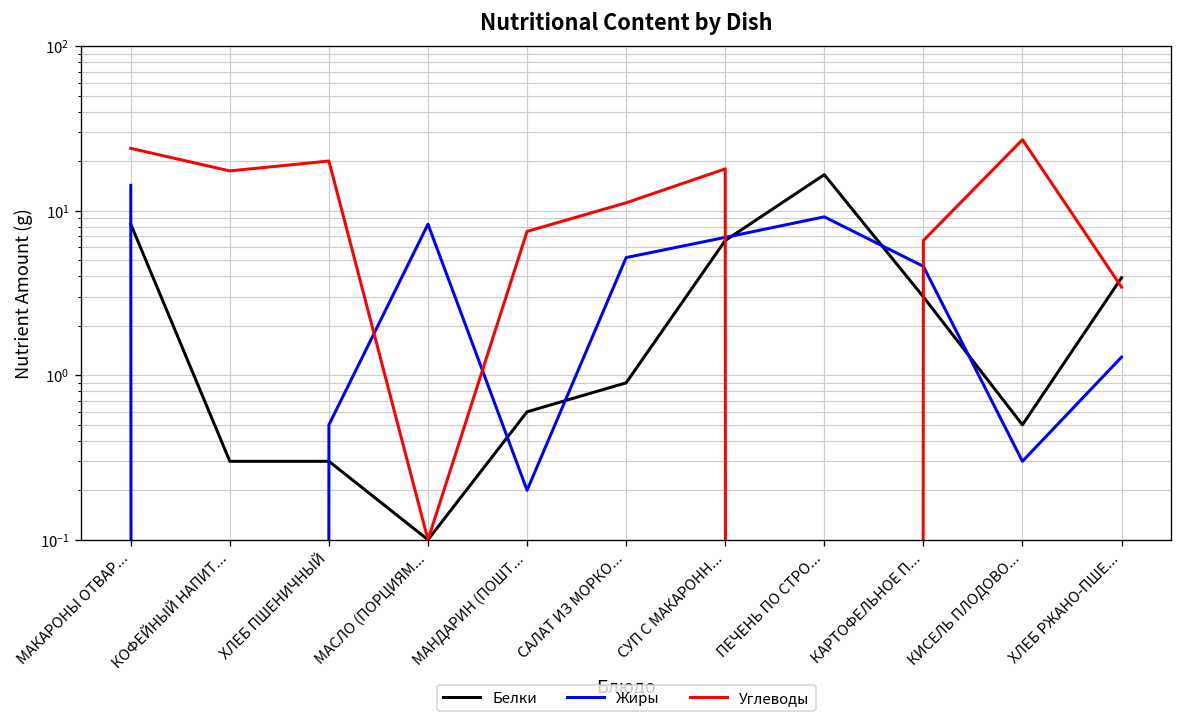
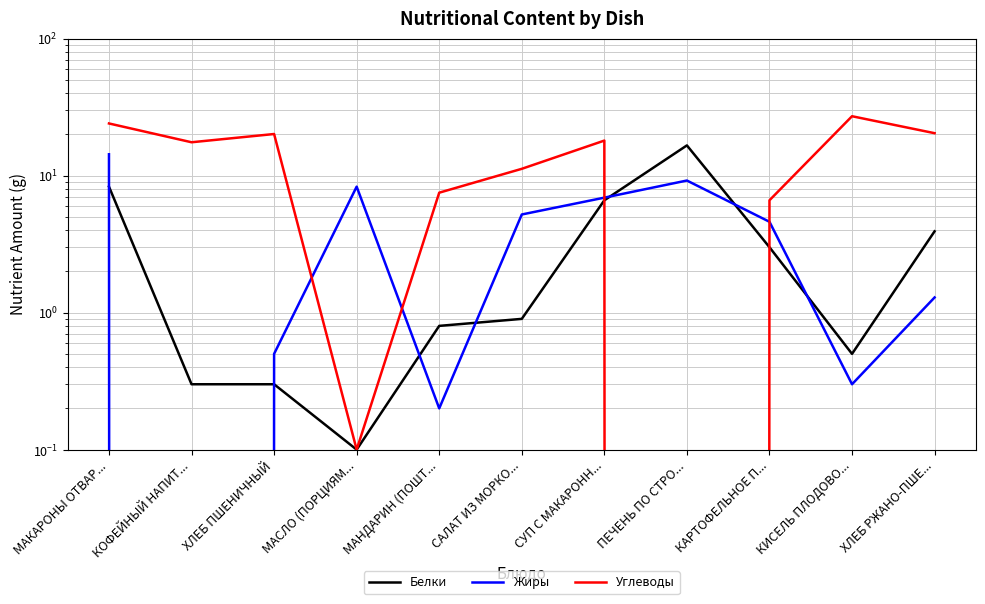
  {
    "Белки": {
      "МАКАРОНЫ ОТВАР...": 8,
      "КОФЕЙНЫЙ НАПИТ...": 0.3,
      "ХЛЕБ ПШЕНИЧНЫЙ": 0.3,
-     "МАНДАРИН (ПОШТ...": 0.6,
+     "МАНДАРИН (ПОШТ...": 0.8,
      "САЛАТ ИЗ МОРКО...": 0.9,
      "СУП С МАКАРОНН...": 7,
      "ПЕЧЕНЬ ПО СТРО...": 17,
      "КАРТОФЕЛЬНОЕ П...": 3.0,
      "КИСЕЛЬ ПЛОДОВО...": 0.5,
      "ХЛЕБ РЖАНО-ПШЕ...": 3.9
    },
    "Жиры": {
      "МАКАРОНЫ ОТВАР...": 14,
      "ХЛЕБ ПШЕНИЧНЫЙ": 0.5,
      "МАСЛО (ПОРЦИЯМ...": 8,
      "МАНДАРИН (ПОШТ...": 0.2,
      "САЛАТ ИЗ МОРКО...": 5.2,
      "СУП С МАКАРОНН...": 7,
      "ПЕЧЕНЬ ПО СТРО...": 9,
      "КАРТОФЕЛЬНОЕ П...": 4.6,
      "КИСЕЛЬ ПЛОДОВО...": 0.3,
      "ХЛЕБ РЖАНО-ПШЕ...": 1.3
    },
    "Углеводы": {
      "МАКАРОНЫ ОТВАР...": 24,
      "КОФЕЙНЫЙ НАПИТ...": 18,
      "ХЛЕБ ПШЕНИЧНЫЙ": 20,
      "МАНДАРИН (ПОШТ...": 8,
      "САЛАТ ИЗ МОРКО...": 11,
      "СУП С МАКАРОНН...": 18,
      "КАРТОФЕЛЬНОЕ П...": 7,
      "КИСЕЛЬ ПЛОДОВО...": 27,
-     "ХЛЕБ РЖАНО-ПШЕ...": 3.4
+     "ХЛЕБ РЖАНО-ПШЕ...": 20
    }
  }
